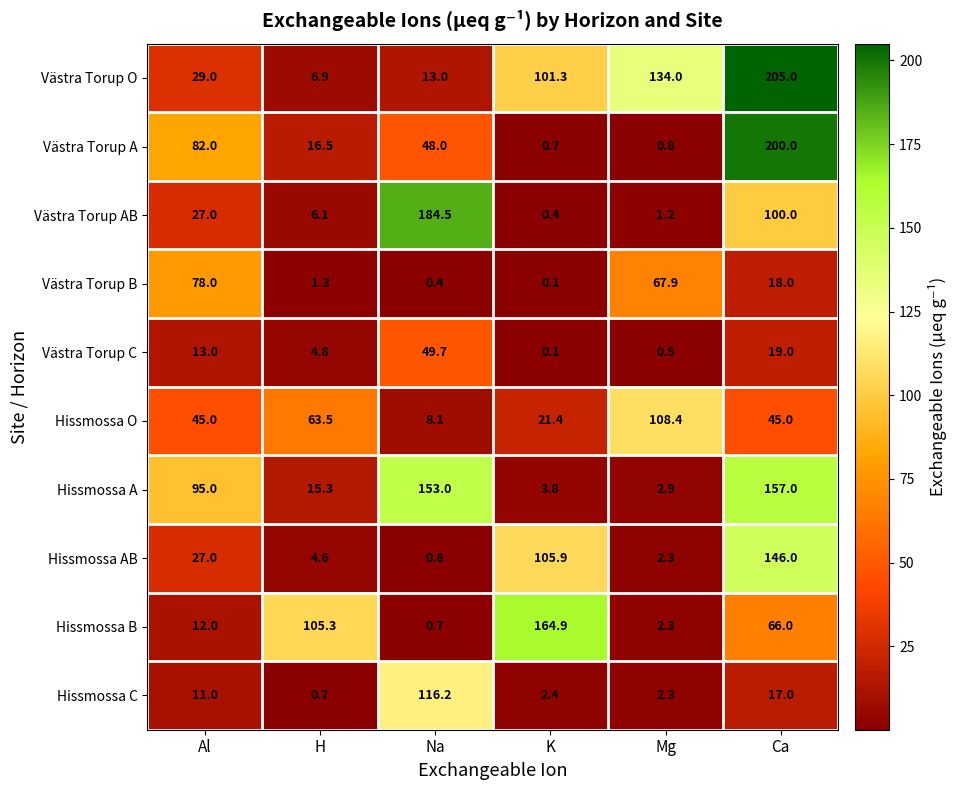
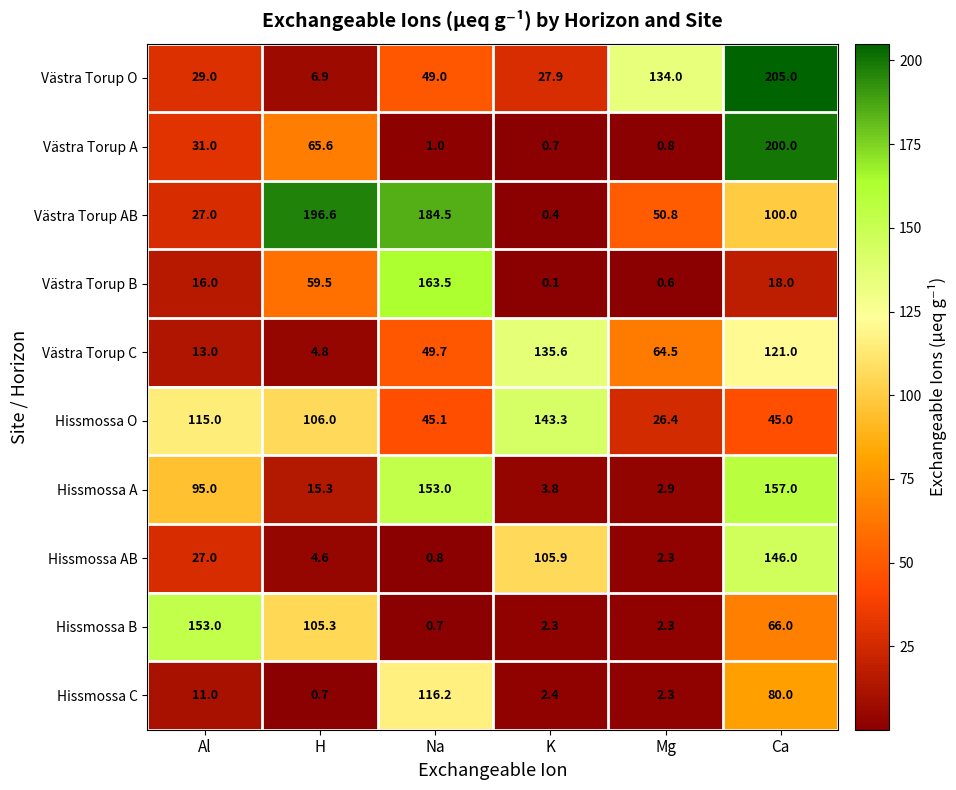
  {
    "Västra Torup O": {
      "Al": 29.0,
      "H": 6.9,
-     "Na": 13.0,
-     "K": 101.3,
+     "Na": 49.0,
+     "K": 27.9,
      "Mg": 134.0,
      "Ca": 205.0
    },
    "Västra Torup A": {
-     "Al": 82.0,
-     "H": 16.5,
-     "Na": 48.0,
+     "Al": 31.0,
+     "H": 65.6,
+     "Na": 1.0,
      "K": 0.7,
      "Mg": 0.8,
      "Ca": 200.0
    },
    "Västra Torup AB": {
      "Al": 27.0,
-     "H": 6.1,
+     "H": 196.6,
      "Na": 184.5,
      "K": 0.4,
-     "Mg": 1.2,
+     "Mg": 50.8,
      "Ca": 100.0
    },
    "Västra Torup B": {
-     "Al": 78.0,
-     "H": 1.3,
-     "Na": 0.4,
+     "Al": 16.0,
+     "H": 59.5,
+     "Na": 163.5,
      "K": 0.1,
-     "Mg": 67.9,
+     "Mg": 0.6,
      "Ca": 18.0
    },
    "Västra Torup C": {
      "Al": 13.0,
      "H": 4.8,
      "Na": 49.7,
-     "K": 0.1,
-     "Mg": 0.5,
-     "Ca": 19.0
+     "K": 135.6,
+     "Mg": 64.5,
+     "Ca": 121.0
    },
    "Hissmossa O": {
-     "Al": 45.0,
-     "H": 63.5,
-     "Na": 8.1,
-     "K": 21.4,
-     "Mg": 108.4,
+     "Al": 115.0,
+     "H": 106.0,
+     "Na": 45.1,
+     "K": 143.3,
+     "Mg": 26.4,
      "Ca": 45.0
    },
    "Hissmossa A": {
      "Al": 95.0,
      "H": 15.3,
      "Na": 153.0,
      "K": 3.8,
      "Mg": 2.9,
      "Ca": 157.0
    },
    "Hissmossa AB": {
      "Al": 27.0,
      "H": 4.6,
      "Na": 0.8,
      "K": 105.9,
      "Mg": 2.3,
      "Ca": 146.0
    },
    "Hissmossa B": {
-     "Al": 12.0,
+     "Al": 153.0,
      "H": 105.3,
      "Na": 0.7,
-     "K": 164.9,
+     "K": 2.3,
      "Mg": 2.3,
      "Ca": 66.0
    },
    "Hissmossa C": {
      "Al": 11.0,
      "H": 0.7,
      "Na": 116.2,
      "K": 2.4,
      "Mg": 2.3,
-     "Ca": 17.0
+     "Ca": 80.0
    }
  }
